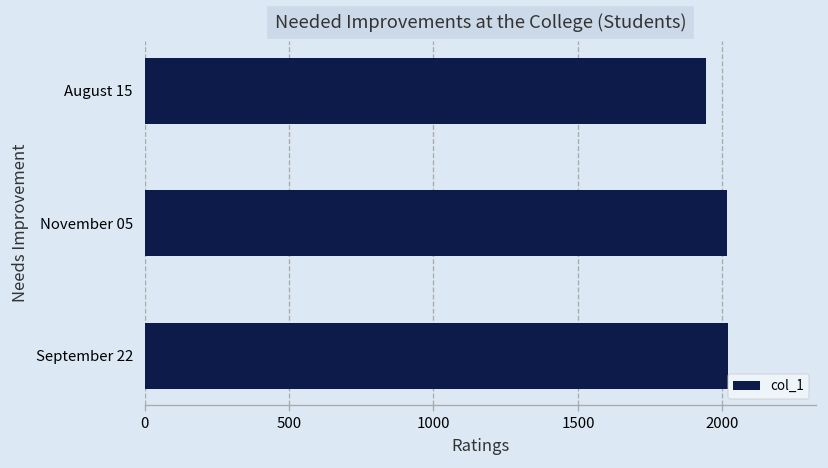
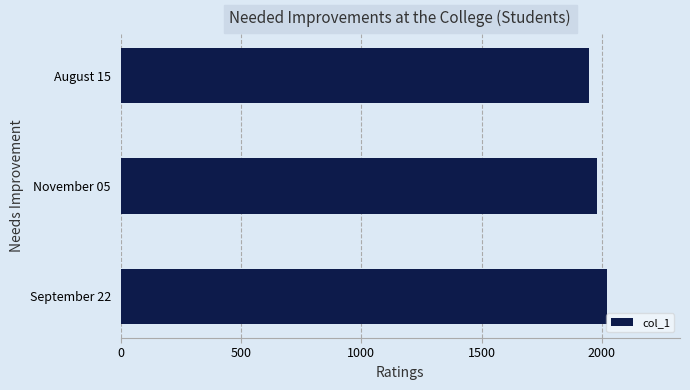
  {
    "August 15": 1950,
-   "November 05": 2020,
+   "November 05": 1980,
    "September 22": 2020
  }
